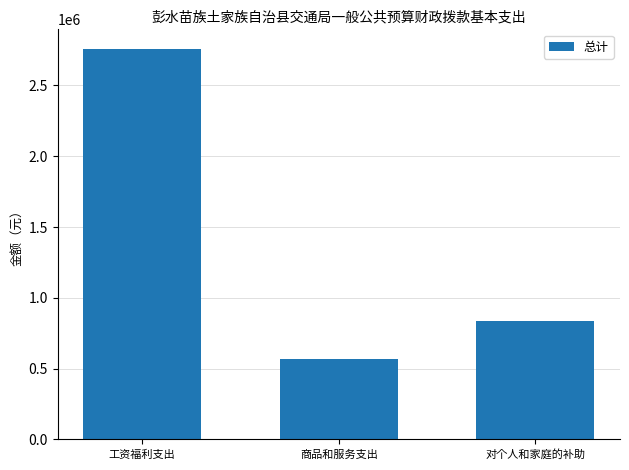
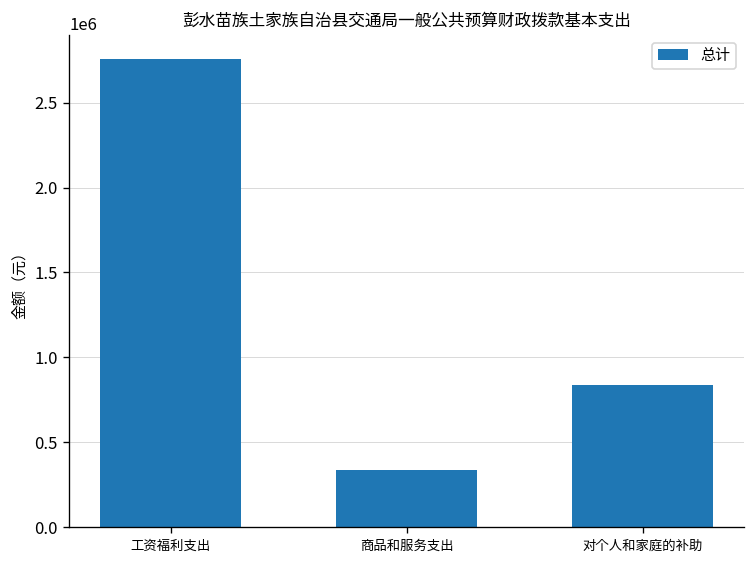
  {
    "工资福利支出": 2760000,
-   "商品和服务支出": 570000,
+   "商品和服务支出": 340000,
    "对个人和家庭的补助": 840000
  }
